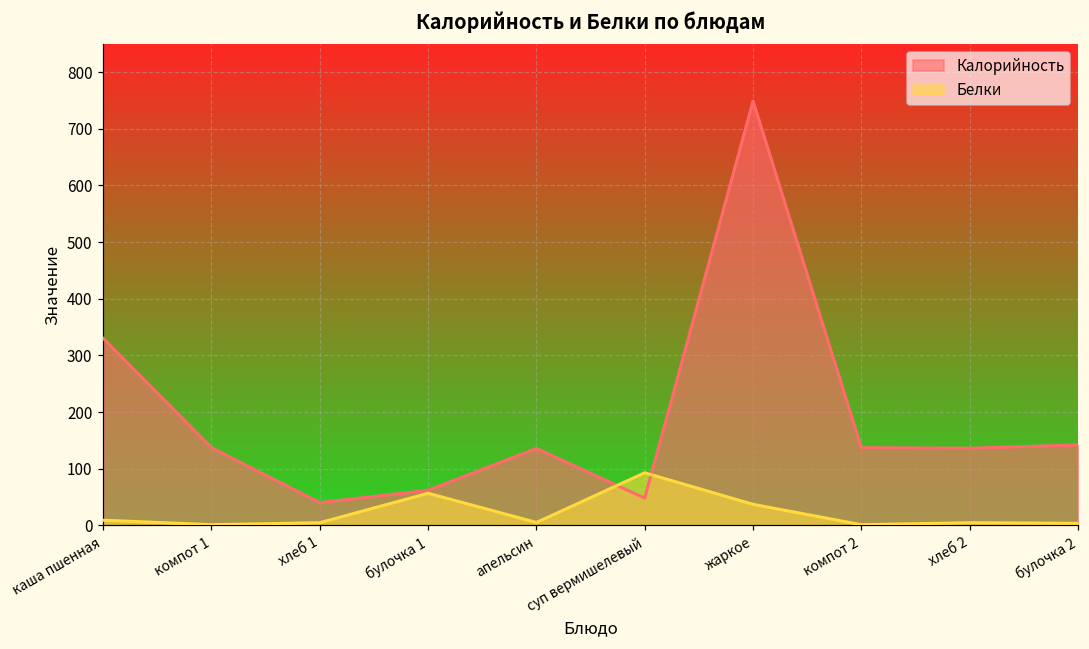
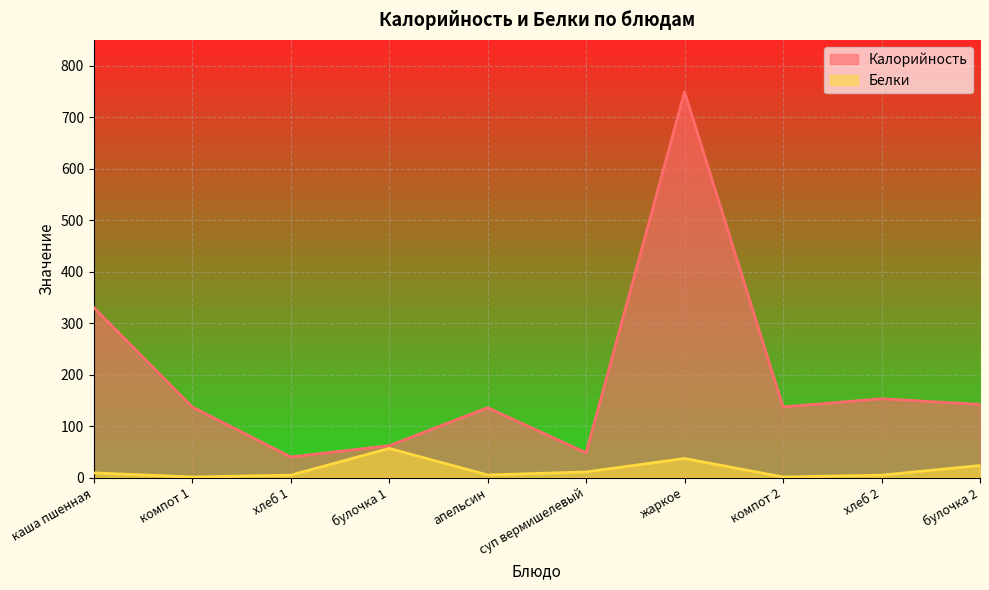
  {
    "Калорийность": {
      "каша пшенная": 330,
      "компот 1": 140,
      "хлеб 1": 40,
      "булочка 1": 60,
      "апельсин": 140,
      "суп вермишелевый": 50,
      "жаркое": 750,
      "компот 2": 140,
-     "хлеб 2": 140,
+     "хлеб 2": 150,
      "булочка 2": 140
    },
    "Белки": {
      "каша пшенная": 10,
      "компот 1": 0,
      "хлеб 1": 0,
      "булочка 1": 60,
      "апельсин": 10,
-     "суп вермишелевый": 90,
+     "суп вермишелевый": 10,
      "жаркое": 40,
      "компот 2": 0,
      "хлеб 2": 0,
-     "булочка 2": 0
+     "булочка 2": 20
    }
  }
